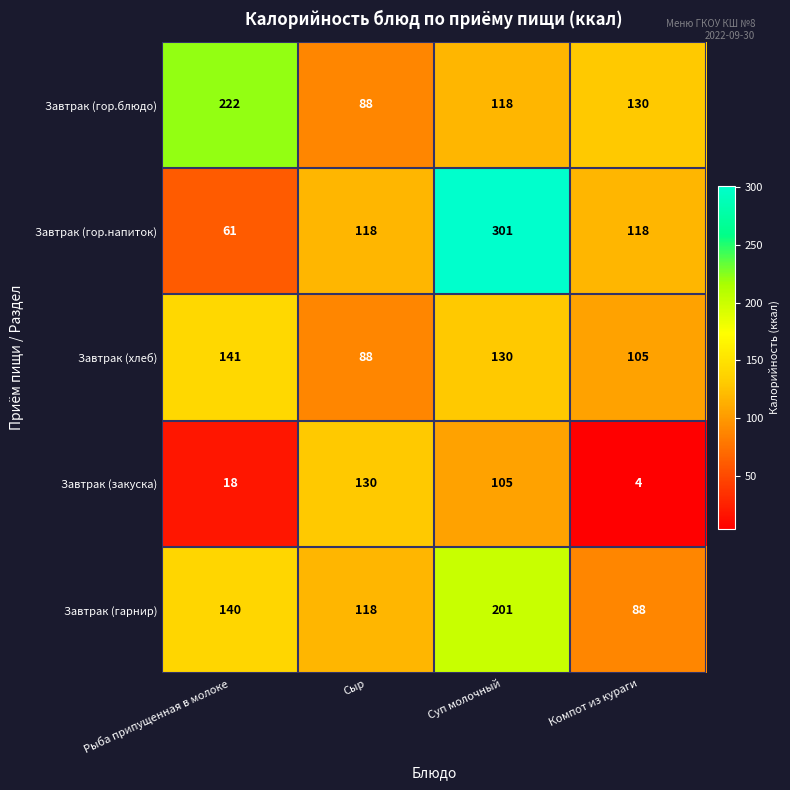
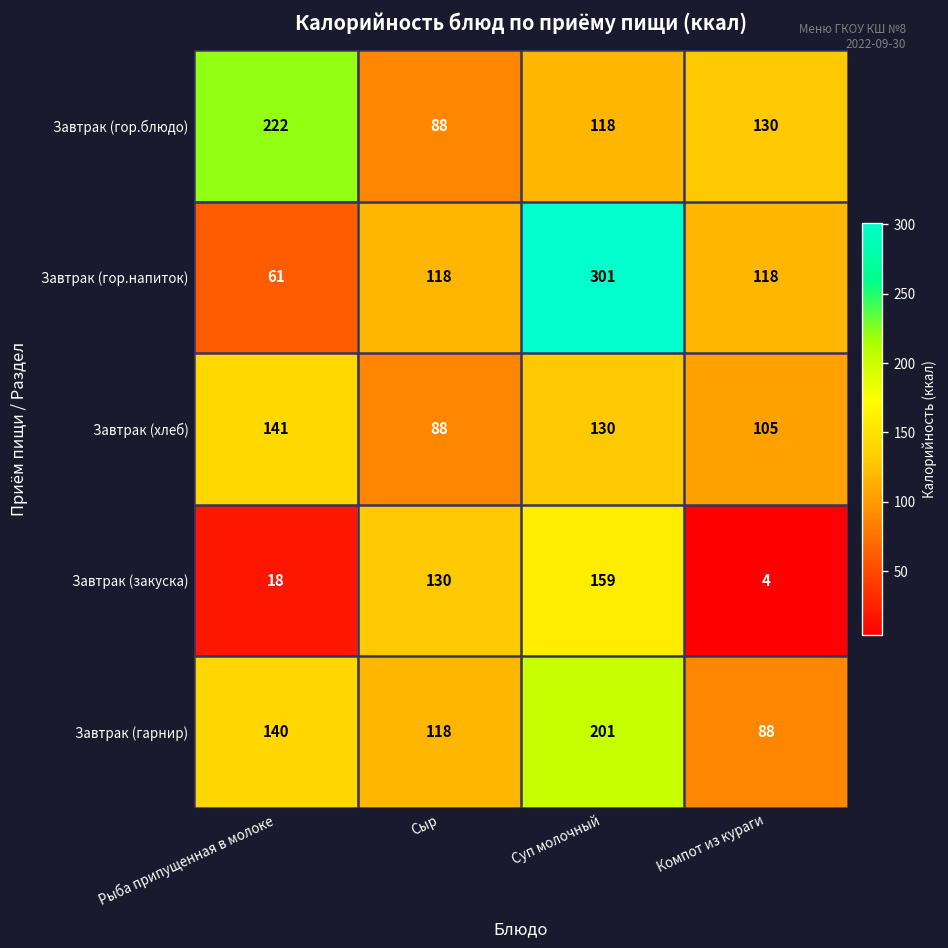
  {
    "Завтрак (гор.блюдо)": {
      "Рыба припущенная в молоке": 222,
      "Сыр": 88,
      "Суп молочный": 118,
      "Компот из кураги": 130
    },
    "Завтрак (гор.напиток)": {
      "Рыба припущенная в молоке": 61,
      "Сыр": 118,
      "Суп молочный": 301,
      "Компот из кураги": 118
    },
    "Завтрак (хлеб)": {
      "Рыба припущенная в молоке": 141,
      "Сыр": 88,
      "Суп молочный": 130,
      "Компот из кураги": 105
    },
    "Завтрак (закуска)": {
      "Рыба припущенная в молоке": 18,
      "Сыр": 130,
-     "Суп молочный": 105,
+     "Суп молочный": 159,
      "Компот из кураги": 4
    },
    "Завтрак (гарнир)": {
      "Рыба припущенная в молоке": 140,
      "Сыр": 118,
      "Суп молочный": 201,
      "Компот из кураги": 88
    }
  }
